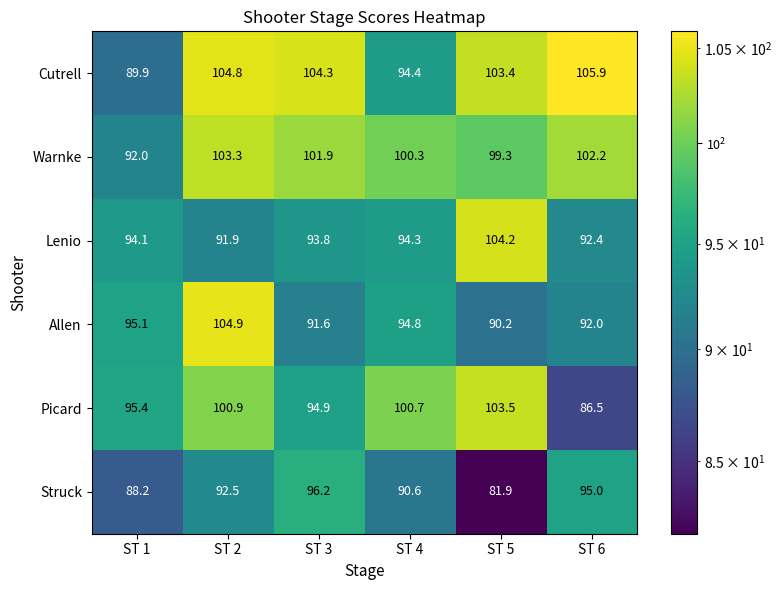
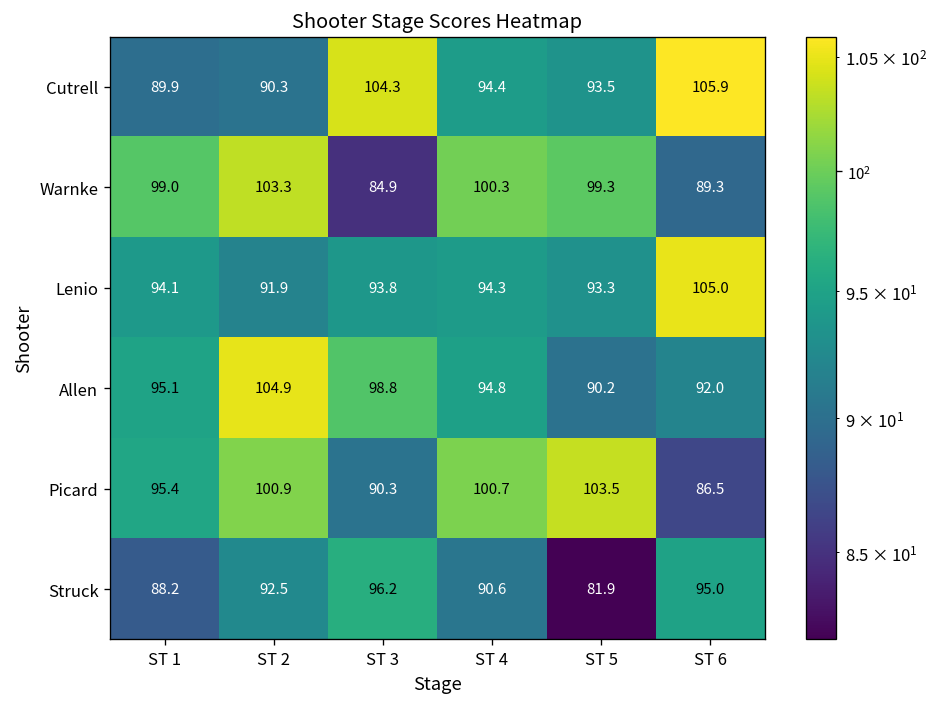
  {
    "Cutrell": {
      "ST 1": 89.9,
-     "ST 2": 104.8,
+     "ST 2": 90.3,
      "ST 3": 104.3,
      "ST 4": 94.4,
-     "ST 5": 103.4,
+     "ST 5": 93.5,
      "ST 6": 105.9
    },
    "Warnke": {
-     "ST 1": 92.0,
+     "ST 1": 99.0,
      "ST 2": 103.3,
-     "ST 3": 101.9,
+     "ST 3": 84.9,
      "ST 4": 100.3,
      "ST 5": 99.3,
-     "ST 6": 102.2
+     "ST 6": 89.3
    },
    "Lenio": {
      "ST 1": 94.1,
      "ST 2": 91.9,
      "ST 3": 93.8,
      "ST 4": 94.3,
-     "ST 5": 104.2,
-     "ST 6": 92.4
+     "ST 5": 93.3,
+     "ST 6": 105.0
    },
    "Allen": {
      "ST 1": 95.1,
      "ST 2": 104.9,
-     "ST 3": 91.6,
+     "ST 3": 98.8,
      "ST 4": 94.8,
      "ST 5": 90.2,
      "ST 6": 92.0
    },
    "Picard": {
      "ST 1": 95.4,
      "ST 2": 100.9,
-     "ST 3": 94.9,
+     "ST 3": 90.3,
      "ST 4": 100.7,
      "ST 5": 103.5,
      "ST 6": 86.5
    },
    "Struck": {
      "ST 1": 88.2,
      "ST 2": 92.5,
      "ST 3": 96.2,
      "ST 4": 90.6,
      "ST 5": 81.9,
      "ST 6": 95.0
    }
  }
